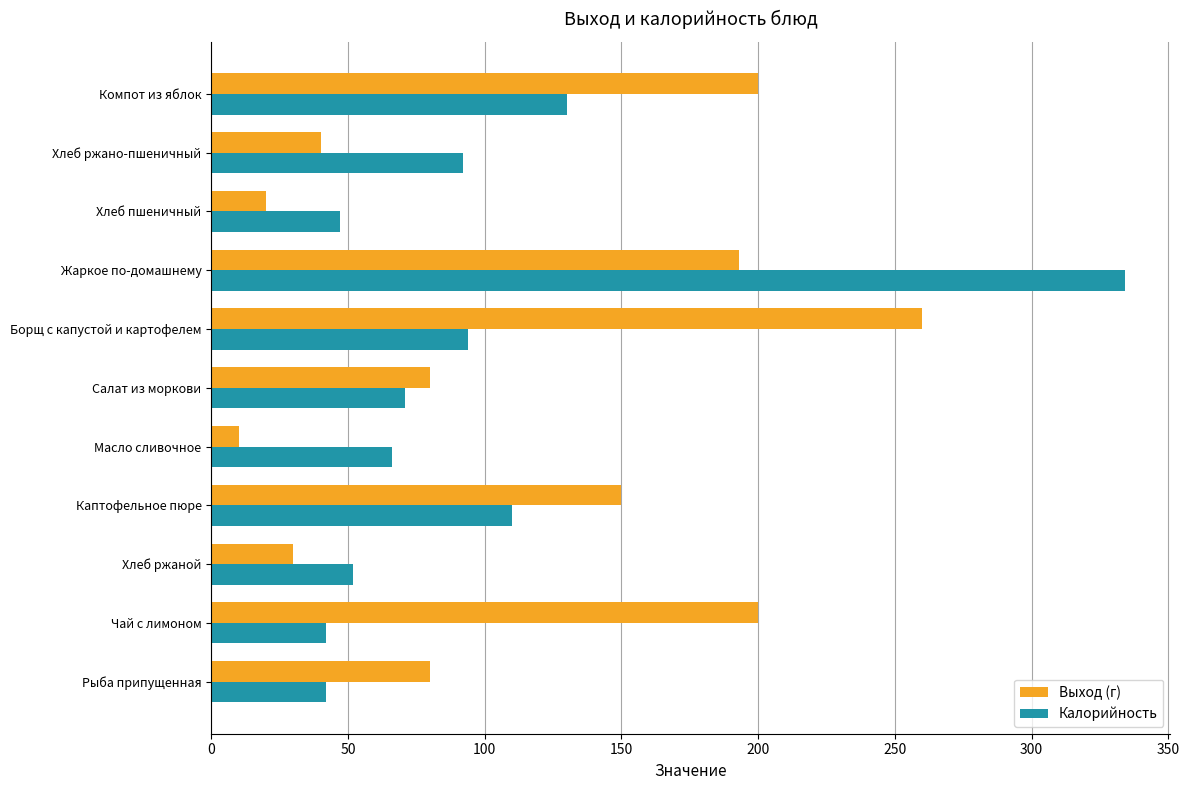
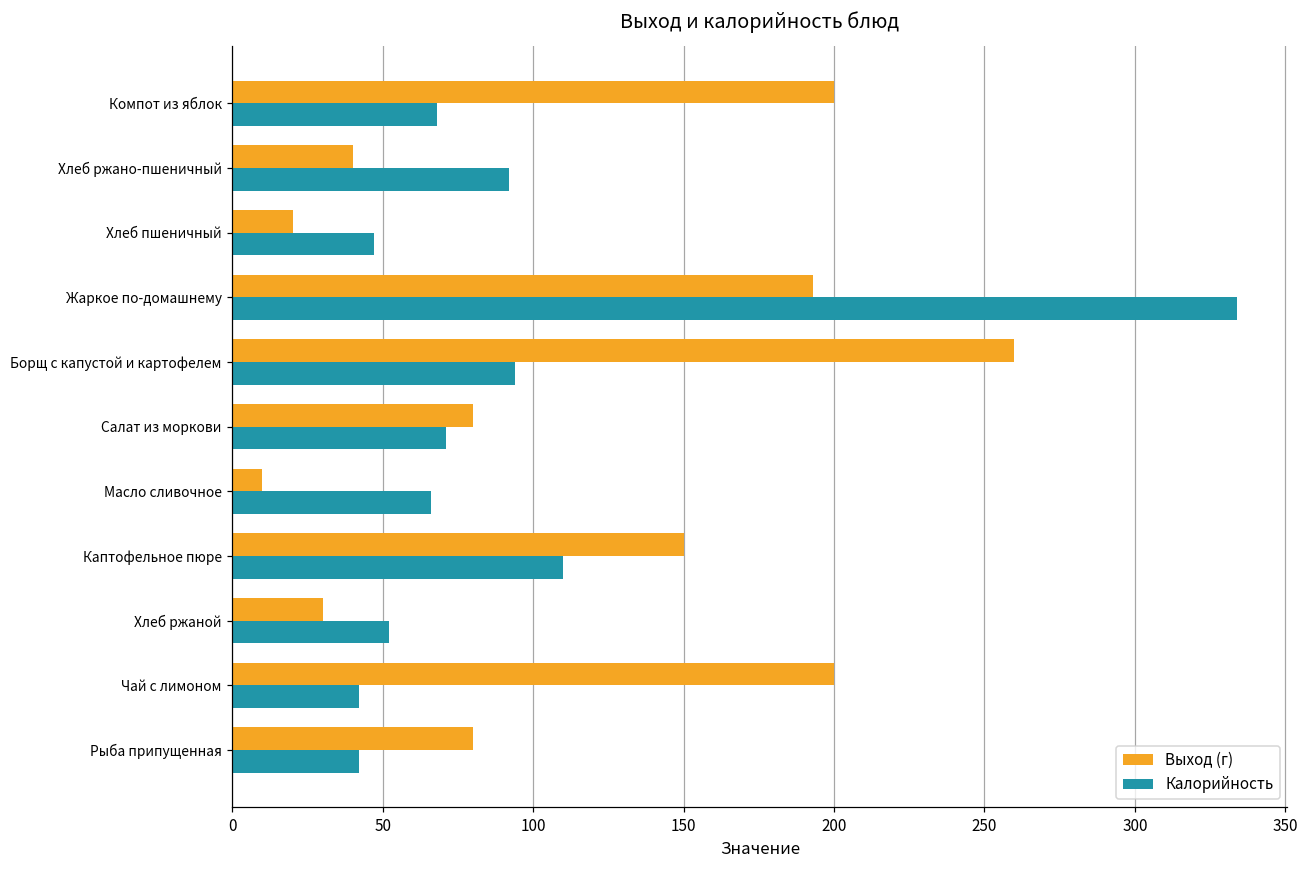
  {
    "Выход (г)": {
      "Компот из яблок": 200,
      "Хлеб ржано-пшеничный": 40,
      "Хлеб пшеничный": 20,
      "Жаркое по-домашнему": 193,
      "Борщ с капустой и картофелем": 260,
      "Салат из моркови": 80,
      "Масло сливочное": 10,
      "Каптофельное пюре": 150,
      "Хлеб ржаной": 30,
      "Чай с лимоном": 200,
      "Рыба припущенная": 80
    },
    "Калорийность": {
-     "Компот из яблок": 130,
+     "Компот из яблок": 68,
      "Хлеб ржано-пшеничный": 92,
      "Хлеб пшеничный": 47,
      "Жаркое по-домашнему": 334,
      "Борщ с капустой и картофелем": 94,
      "Салат из моркови": 71,
      "Масло сливочное": 66,
      "Каптофельное пюре": 110,
      "Хлеб ржаной": 52,
      "Чай с лимоном": 42,
      "Рыба припущенная": 42
    }
  }
